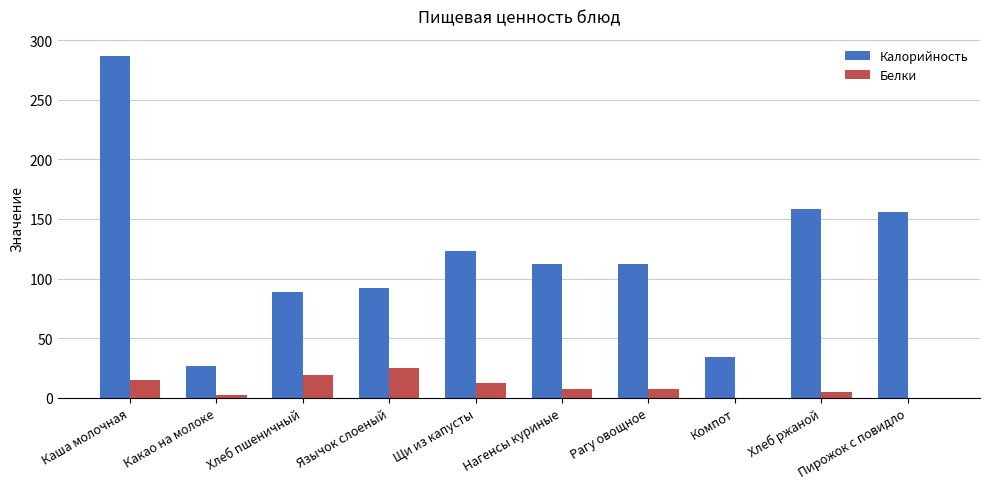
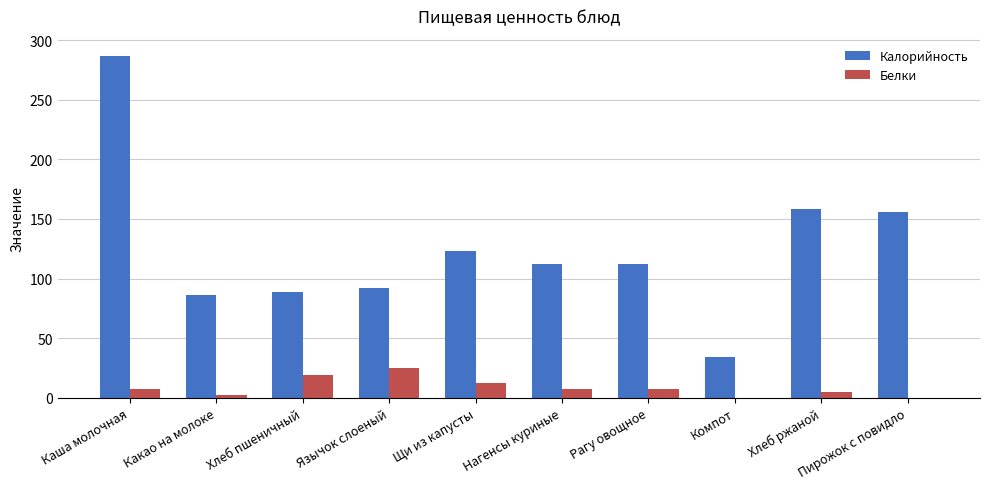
  {
    "Калорийность": {
      "Каша молочная": 287,
-     "Какао на молоке": 27,
+     "Какао на молоке": 86,
      "Хлеб пшеничный": 89,
      "Язычок слоеный": 92,
      "Щи из капусты": 123,
      "Нагенсы куриные": 112,
      "Рагу овощное": 112,
      "Компот": 34,
      "Хлеб ржаной": 158,
      "Пирожок с повидло": 156
    },
    "Белки": {
-     "Каша молочная": 15,
+     "Каша молочная": 7,
      "Хлеб пшеничный": 19,
      "Язычок слоеный": 25,
      "Щи из капусты": 12,
      "Нагенсы куриные": 7,
      "Рагу овощное": 7,
      "Компот": 0,
      "Хлеб ржаной": 5,
      "Пирожок с повидло": 0
    }
  }
